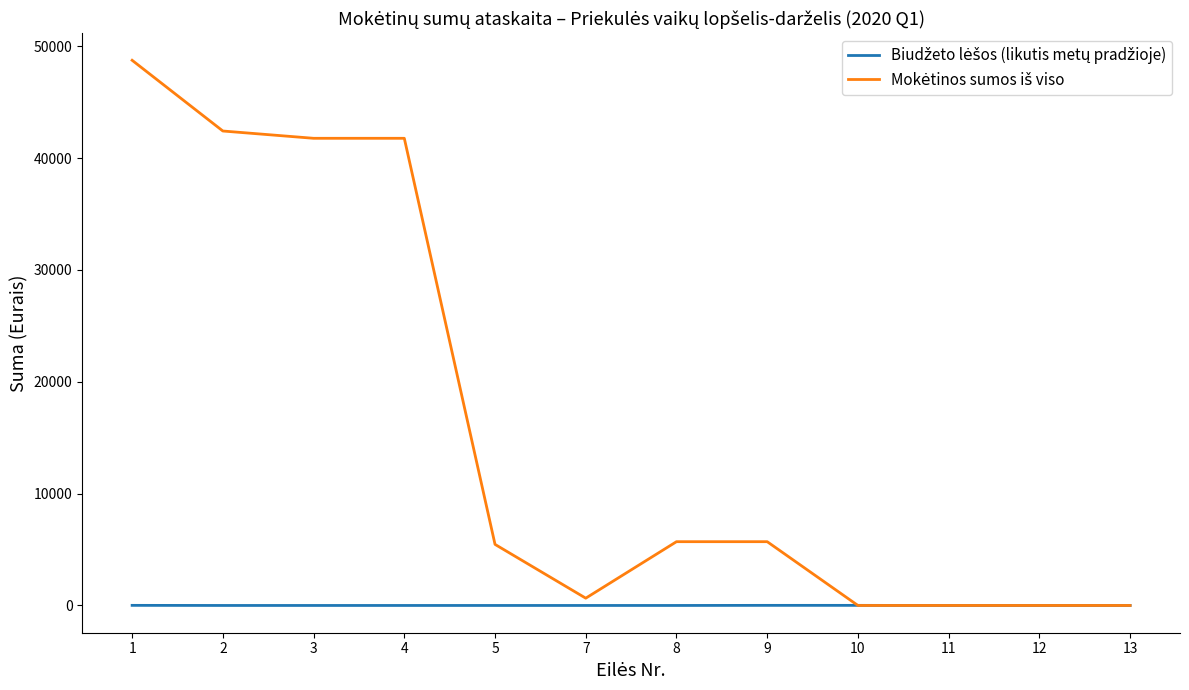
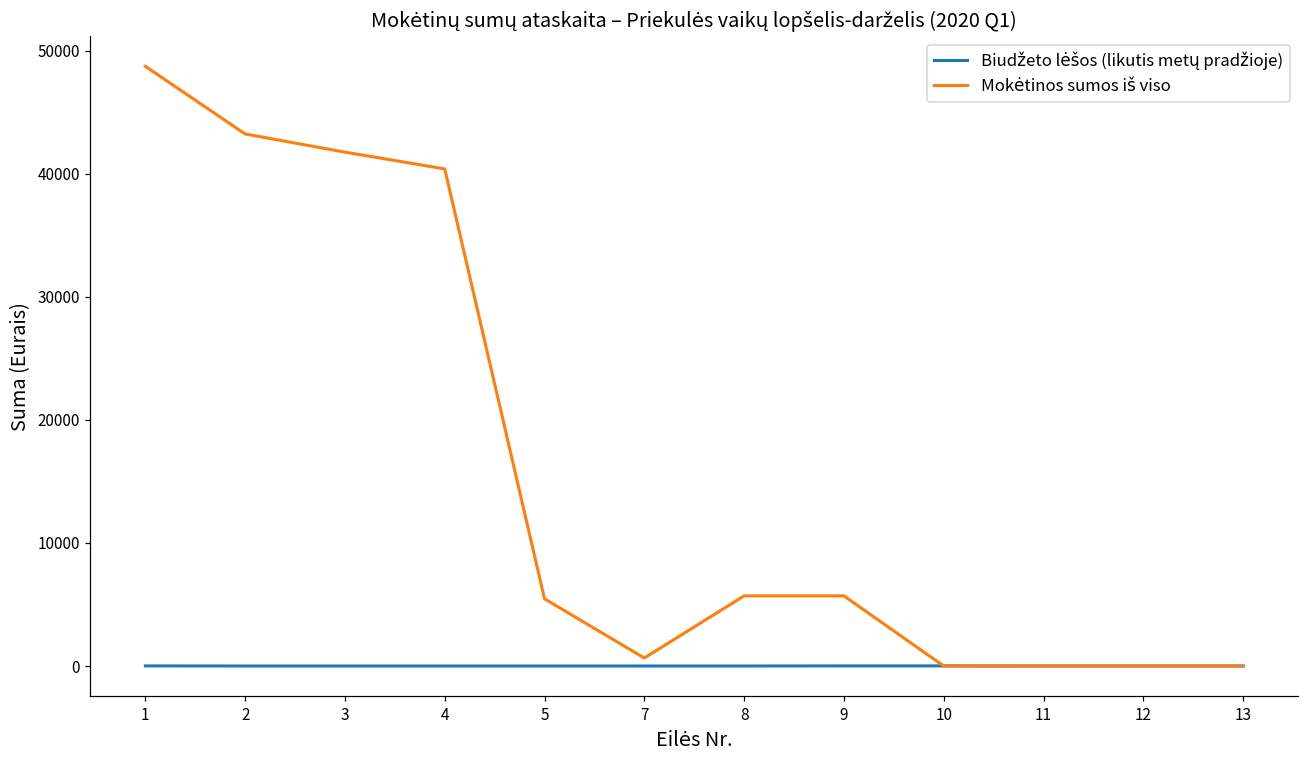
  {
    "Biudžeto lėšos (likutis metų pradžioje)": {
      "1": 0,
      "2": 0,
      "3": 0,
      "4": 0,
      "5": 0,
      "7": 0,
      "8": 0,
      "9": 0
    },
    "Mokėtinos sumos iš viso": {
      "1": 48700,
-     "2": 42400,
+     "2": 43200,
      "3": 41800,
-     "4": 41800,
+     "4": 40400,
      "5": 5500,
      "7": 700,
      "8": 5700,
      "9": 5700
    }
  }
